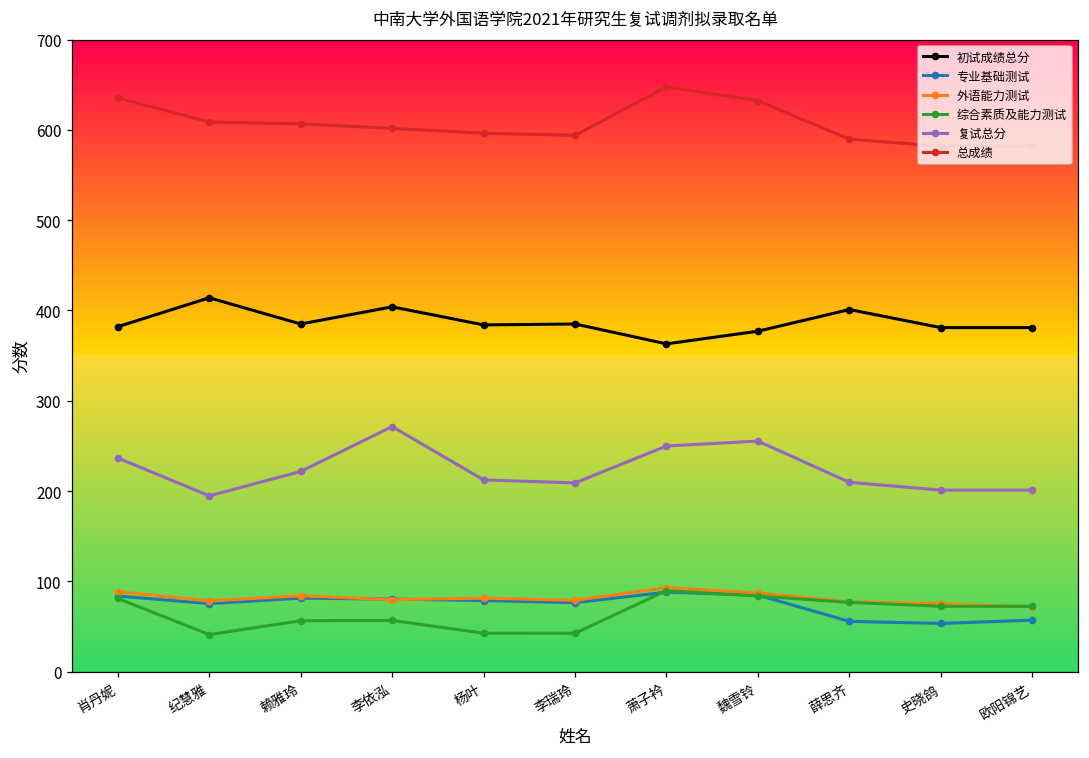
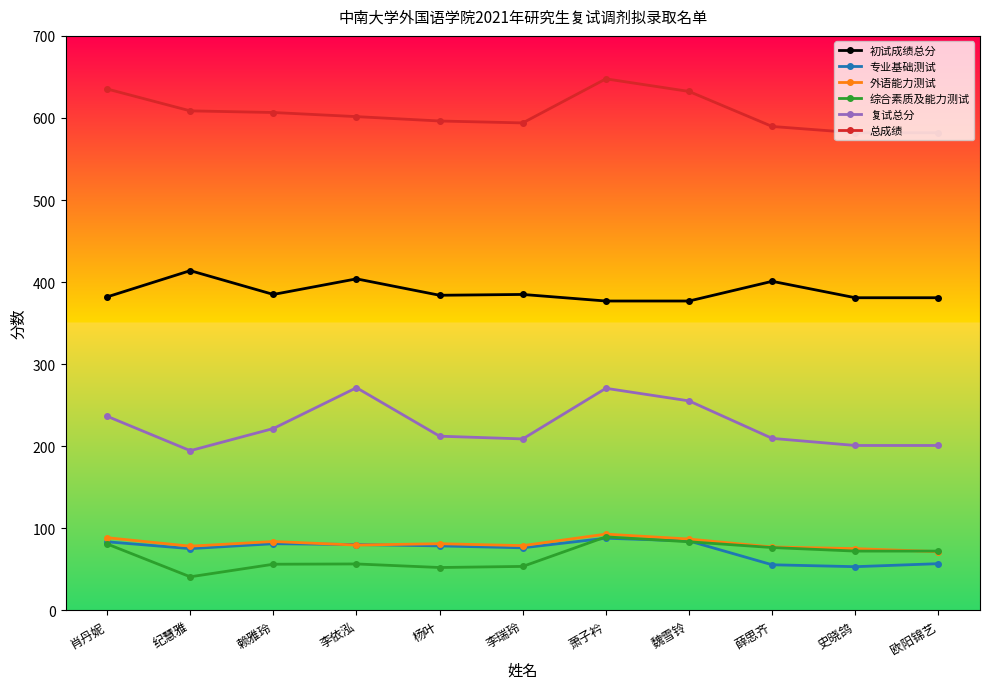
  {
    "初试成绩总分": {
      "肖丹妮": 380,
      "纪慧雅": 410,
      "赖雅玲": 390,
      "李依泓": 400,
      "杨叶": 380,
      "李瑞玲": 390,
-     "萧子衿": 360,
+     "萧子衿": 380,
      "魏雪铃": 380,
      "薛思齐": 400,
      "史晓鸽": 380,
      "欧阳锦艺": 380
    },
    "专业基础测试": {
      "薛思齐": 60,
      "史晓鸽": 50,
      "欧阳锦艺": 60
    },
    "外语能力测试": {
      "肖丹妮": 90,
      "萧子衿": 90
    },
    "综合素质及能力测试": {
      "纪慧雅": 40,
      "赖雅玲": 60,
      "李依泓": 60,
-     "杨叶": 40,
-     "李瑞玲": 40
+     "杨叶": 50,
+     "李瑞玲": 50
    },
    "复试总分": {
      "肖丹妮": 240,
      "纪慧雅": 190,
      "赖雅玲": 220,
      "李依泓": 270,
      "杨叶": 210,
      "李瑞玲": 210,
-     "萧子衿": 250,
+     "萧子衿": 270,
      "魏雪铃": 260,
      "薛思齐": 210,
      "史晓鸽": 200,
      "欧阳锦艺": 200
    },
    "总成绩": {
      "肖丹妮": 640,
      "纪慧雅": 610,
      "赖雅玲": 610,
      "李依泓": 600,
      "杨叶": 600,
      "李瑞玲": 590,
      "萧子衿": 650,
      "魏雪铃": 630,
      "薛思齐": 590
    }
  }
